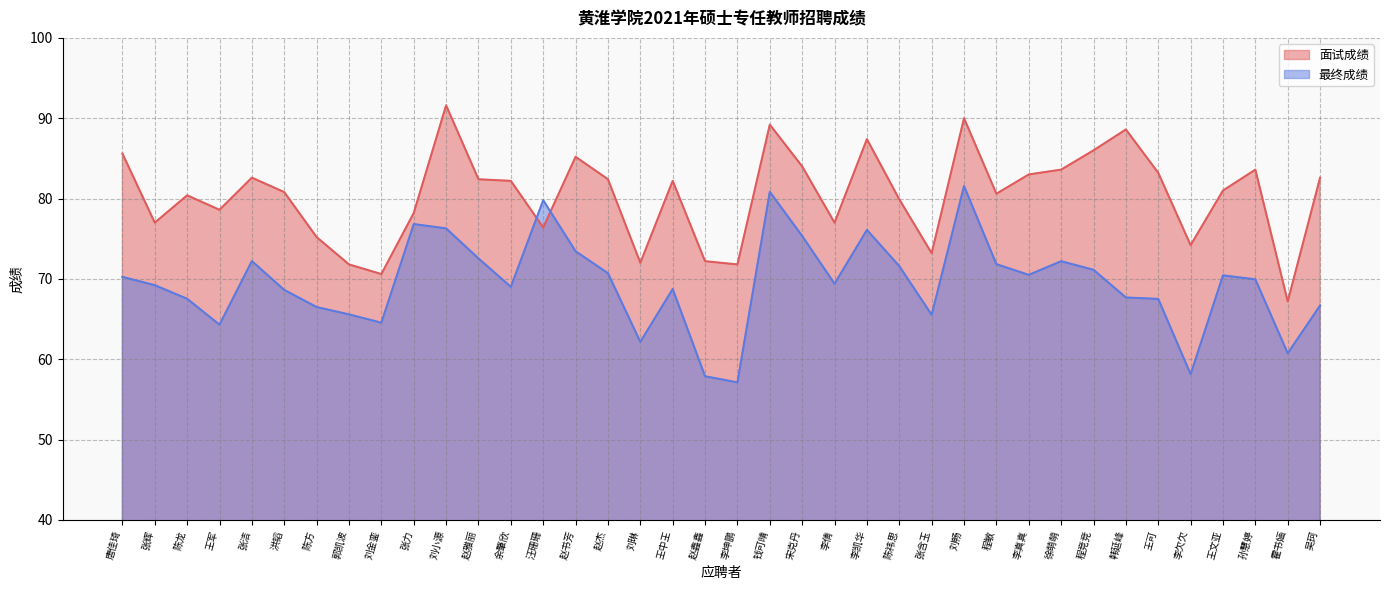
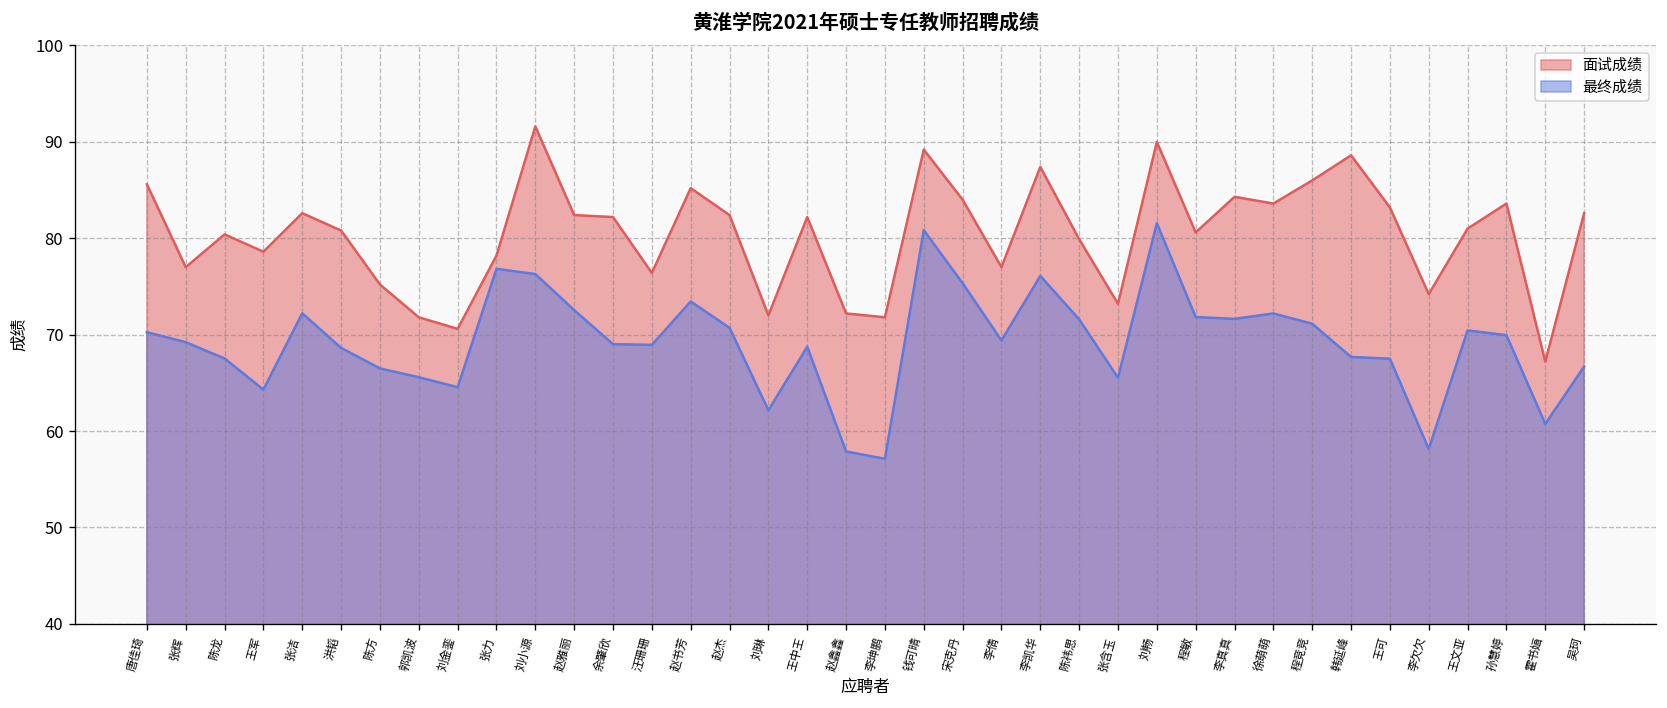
  {
    "面试成绩": {
      "唐佳琦": 86,
      "张辉": 77,
      "陈龙": 80,
      "王军": 79,
      "张洁": 83,
      "洪韬": 81,
      "陈方": 75,
      "郭凯波": 72,
      "刘金銮": 71,
      "张力": 78,
      "刘小源": 92,
      "赵雅丽": 82,
      "余肇欣": 82,
      "汪珊珊": 76,
      "赵书芳": 85,
      "赵杰": 82,
      "刘琳": 72,
      "王中王": 82,
      "赵鑫鑫": 72,
      "李坤鹏": 72,
      "钱可晴": 89,
      "宋克丹": 84,
      "李倩": 77,
      "李凯华": 87,
      "陈祎思": 80,
      "张含玉": 73,
      "刘畅": 90,
      "程敏": 81,
-     "李真真": 83,
+     "李真真": 84,
      "徐萌萌": 84,
      "程竞竞": 86,
      "韩延峰": 89,
      "王可": 83,
      "李欠欠": 74,
      "王文亚": 81,
      "孙慧婷": 84,
      "霍书婳": 67,
      "吴珂": 83
    },
    "最终成绩": {
      "唐佳琦": 70,
      "张辉": 69,
      "陈龙": 68,
      "王军": 64,
      "张洁": 72,
      "洪韬": 69,
      "陈方": 66,
      "郭凯波": 66,
      "刘金銮": 65,
      "张力": 77,
      "刘小源": 76,
      "赵雅丽": 73,
      "余肇欣": 69,
-     "汪珊珊": 80,
+     "汪珊珊": 69,
      "赵书芳": 73,
      "赵杰": 71,
      "刘琳": 62,
      "王中王": 69,
      "赵鑫鑫": 58,
      "李坤鹏": 57,
      "钱可晴": 81,
      "宋克丹": 75,
      "李倩": 69,
      "李凯华": 76,
      "陈祎思": 72,
      "张含玉": 66,
      "刘畅": 82,
      "程敏": 72,
-     "李真真": 71,
+     "李真真": 72,
      "徐萌萌": 72,
      "程竞竞": 71,
      "韩延峰": 68,
      "王可": 68,
      "李欠欠": 58,
      "王文亚": 70,
      "孙慧婷": 70,
      "霍书婳": 61,
      "吴珂": 67
    }
  }
